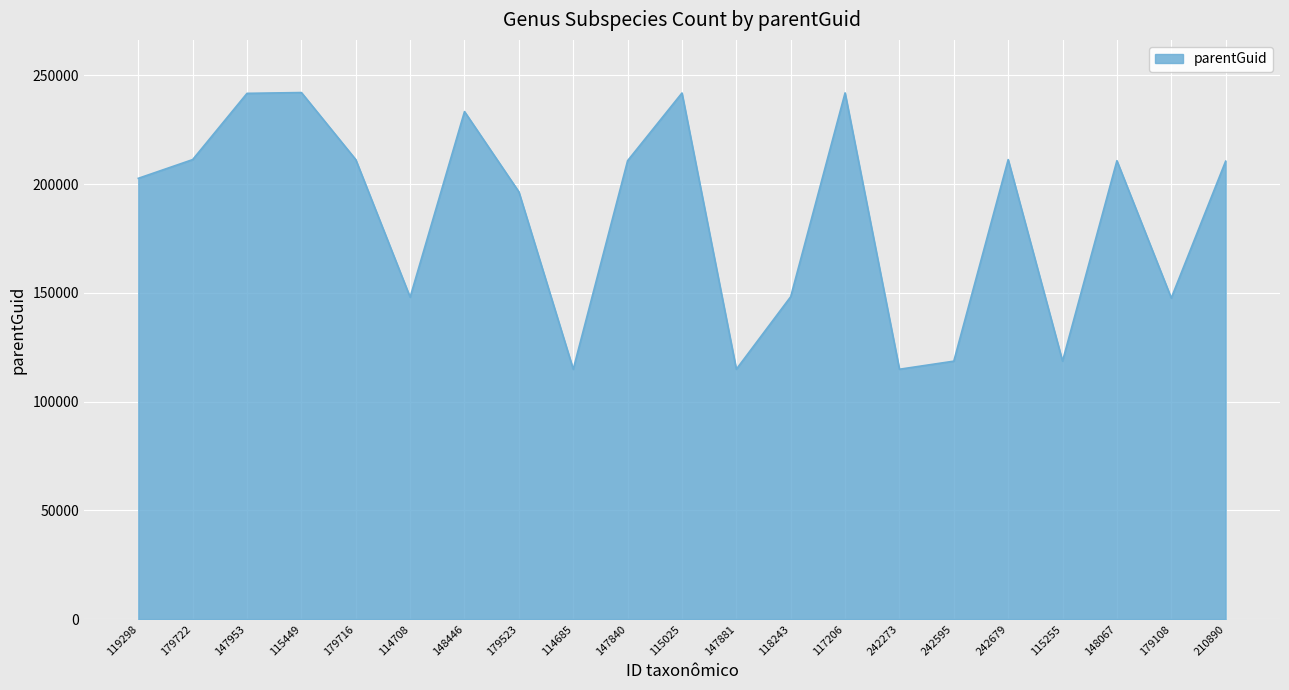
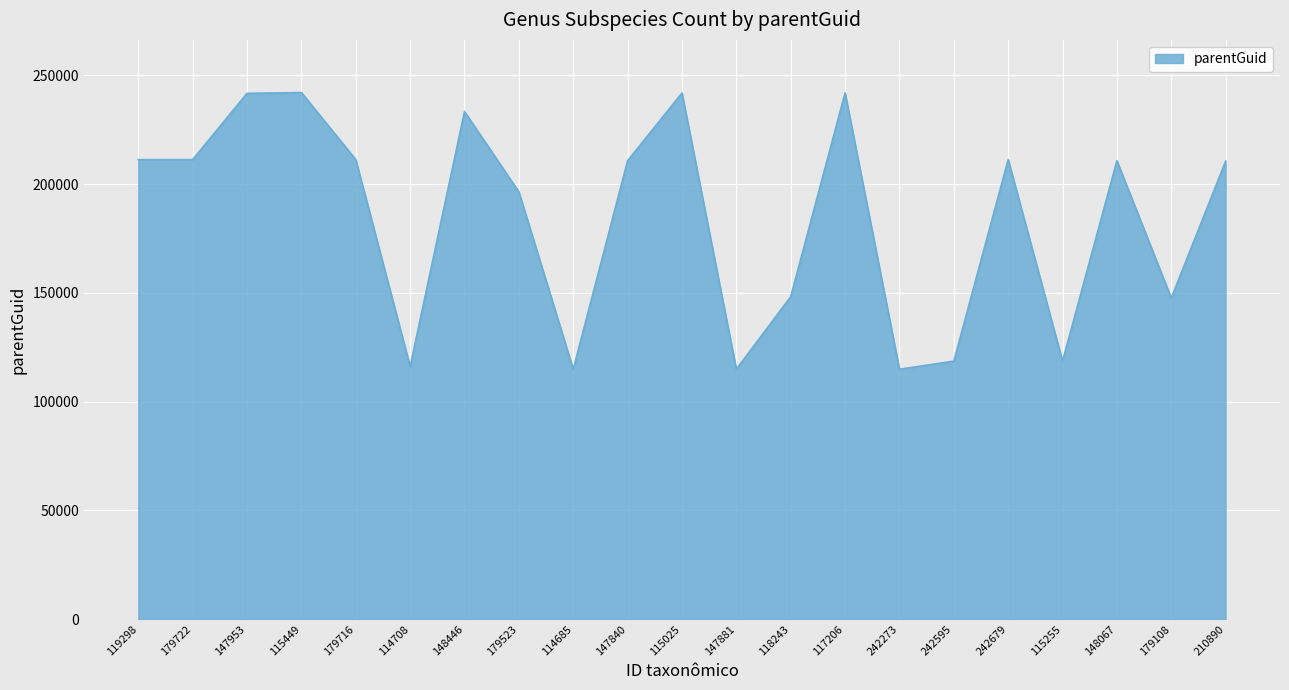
  {
-   "119298": 203000,
+   "119298": 211000,
    "179722": 211000,
    "147953": 242000,
    "115449": 242000,
    "179716": 211000,
-   "114708": 148000,
+   "114708": 116000,
    "148446": 233000,
    "179523": 196000,
    "114685": 115000,
    "147840": 211000,
    "115025": 242000,
    "147881": 115000,
    "118243": 148000,
    "117206": 242000,
    "242273": 115000,
    "242595": 119000,
    "242679": 211000,
    "115255": 119000,
    "148067": 211000,
    "179108": 148000,
    "210890": 211000
  }
